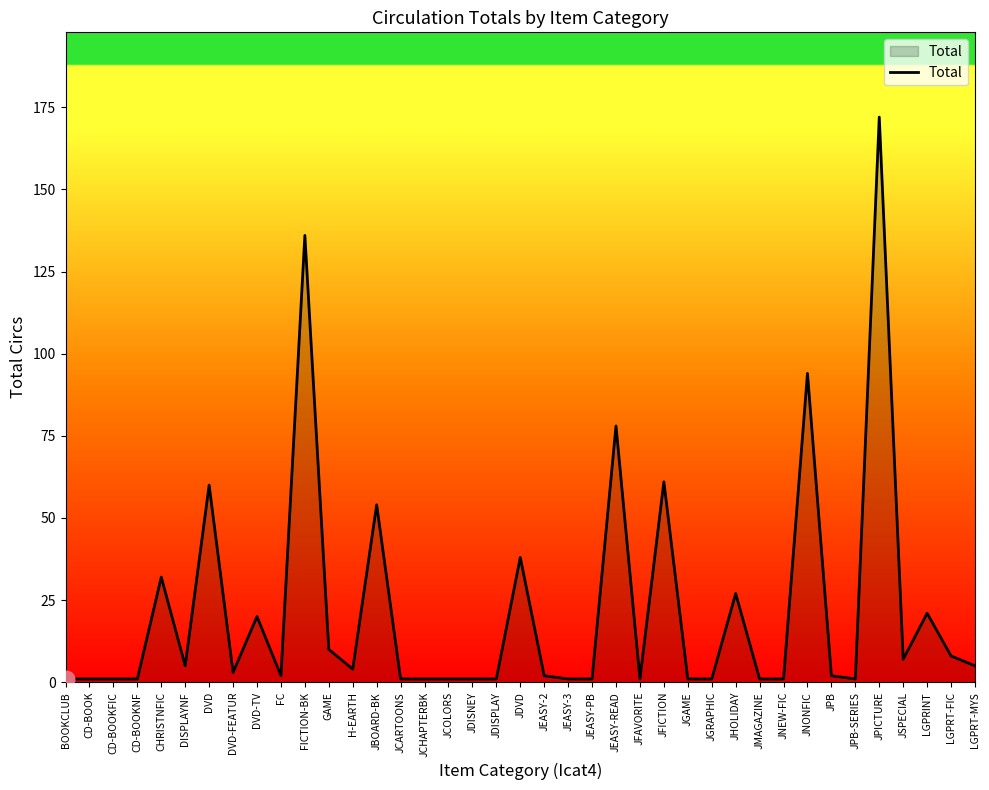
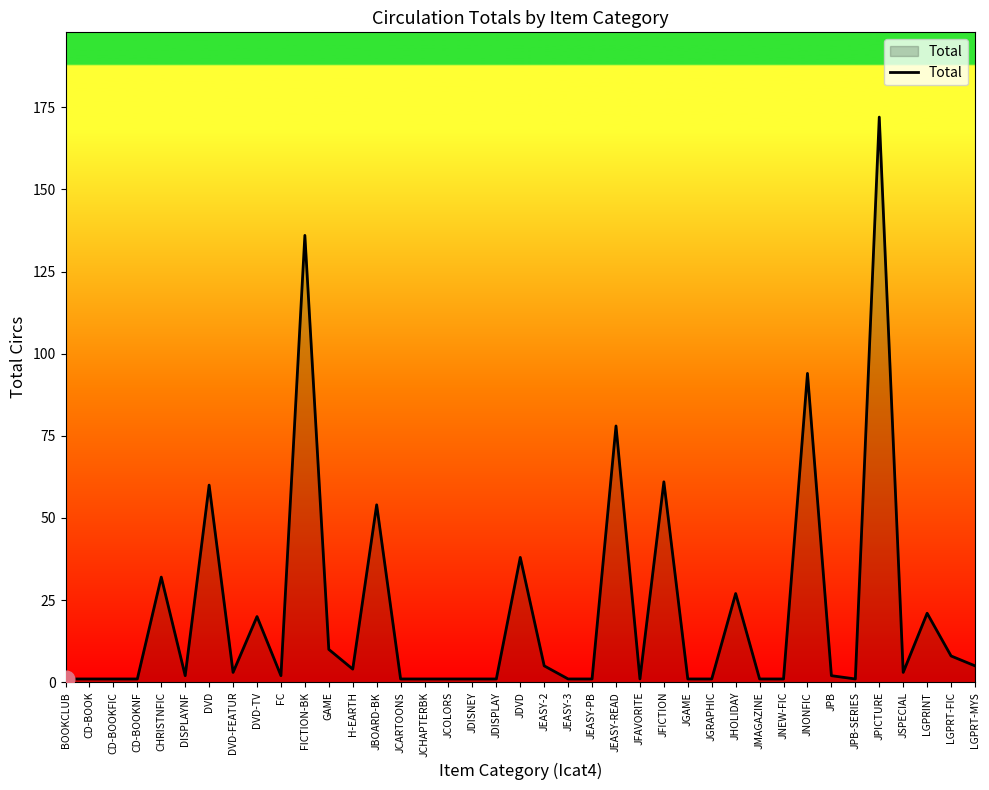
  {
    "Total": {
      "CD-BOOK": 1,
      "CD-BOOKFIC": 1,
      "CD-BOOKNF": 1,
      "CHRISTNFIC": 32,
-     "DISPLAYNF": 5,
+     "DISPLAYNF": 2,
      "DVD": 60,
      "DVD-FEATUR": 3,
      "DVD-TV": 20,
      "FC": 2,
      "FICTION-BK": 136,
      "GAME": 10,
      "H-EARTH": 4,
      "JBOARD-BK": 54,
      "JCARTOONS": 1,
      "JCHAPTERBK": 1,
      "JCOLORS": 1,
      "JDISNEY": 1,
      "JDISPLAY": 1,
      "JDVD": 38,
-     "JEASY-2": 2,
+     "JEASY-2": 5,
      "JEASY-3": 1,
      "JEASY-PB": 1,
      "JEASY-READ": 78,
      "JFAVORITE": 1,
      "JFICTION": 61,
      "JGAME": 1,
      "JGRAPHIC": 1,
      "JHOLIDAY": 27,
      "JMAGAZINE": 1,
      "JNEW-FIC": 1,
      "JNONFIC": 94,
      "JPB": 2,
      "JPB-SERIES": 1,
      "JPICTURE": 172,
-     "JSPECIAL": 7,
+     "JSPECIAL": 3,
      "LGPRINT": 21,
      "LGPRT-FIC": 8,
      "LGPRT-MYS": 5
    }
  }
